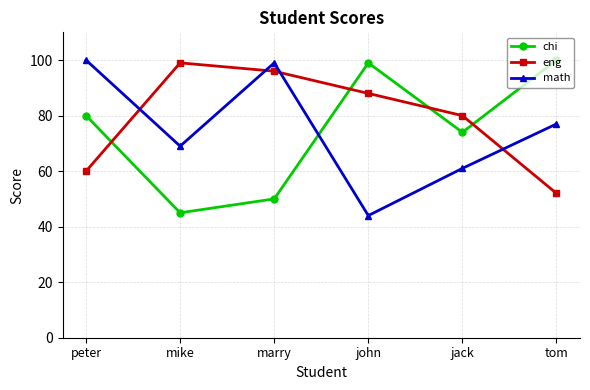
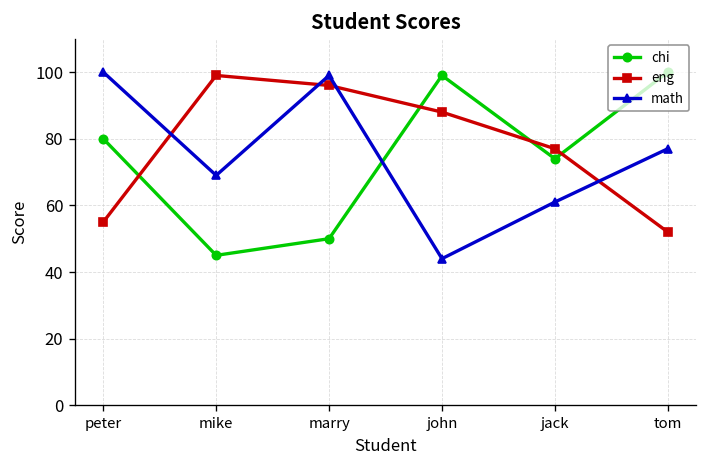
  {
    "chi": {
      "peter": 80,
      "mike": 45,
      "marry": 50,
      "john": 99,
      "jack": 74
    },
    "eng": {
-     "peter": 60,
+     "peter": 55,
      "mike": 99,
      "marry": 96,
      "john": 88,
-     "jack": 80,
+     "jack": 77,
      "tom": 52
    },
    "math": {
      "peter": 100,
      "mike": 69,
      "marry": 99,
      "john": 44,
      "jack": 61,
      "tom": 77
    }
  }
